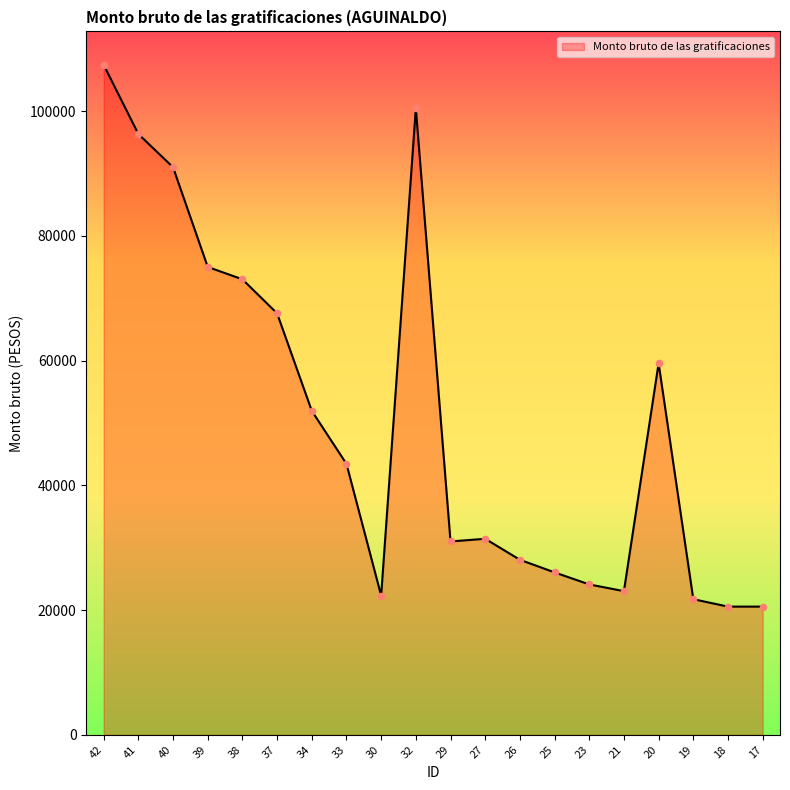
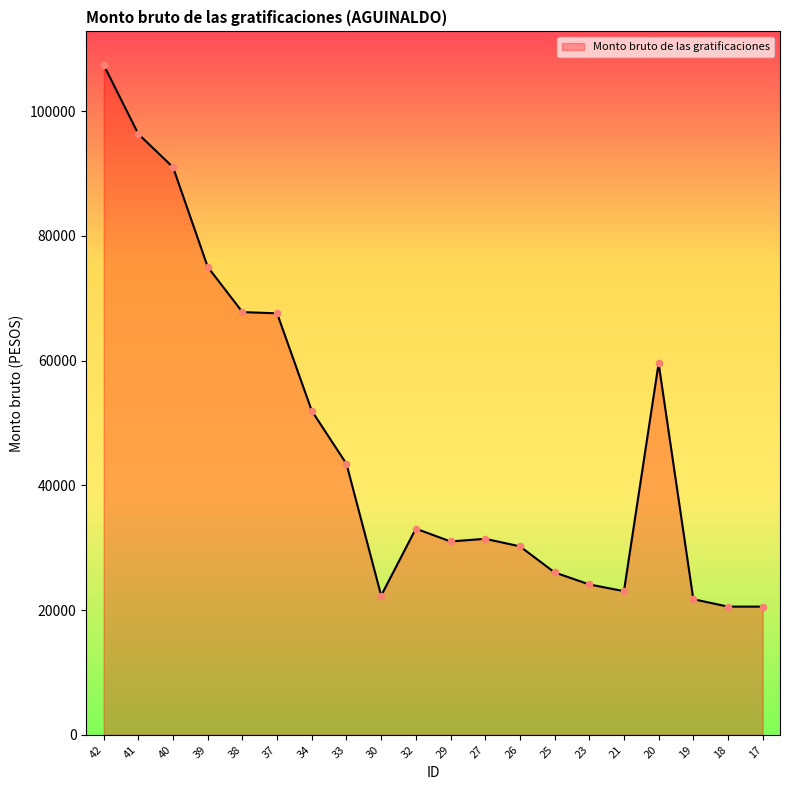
  {
    "42": 107000,
    "41": 96000,
    "40": 91000,
    "39": 75000,
-   "38": 73000,
+   "38": 68000,
    "37": 68000,
    "34": 52000,
    "33": 43000,
    "30": 22000,
-   "32": 100000,
+   "32": 33000,
    "29": 31000,
    "27": 31000,
-   "26": 28000,
+   "26": 30000,
    "25": 26000,
    "23": 24000,
    "21": 23000,
    "20": 60000,
    "19": 22000,
    "18": 21000,
    "17": 21000
  }
